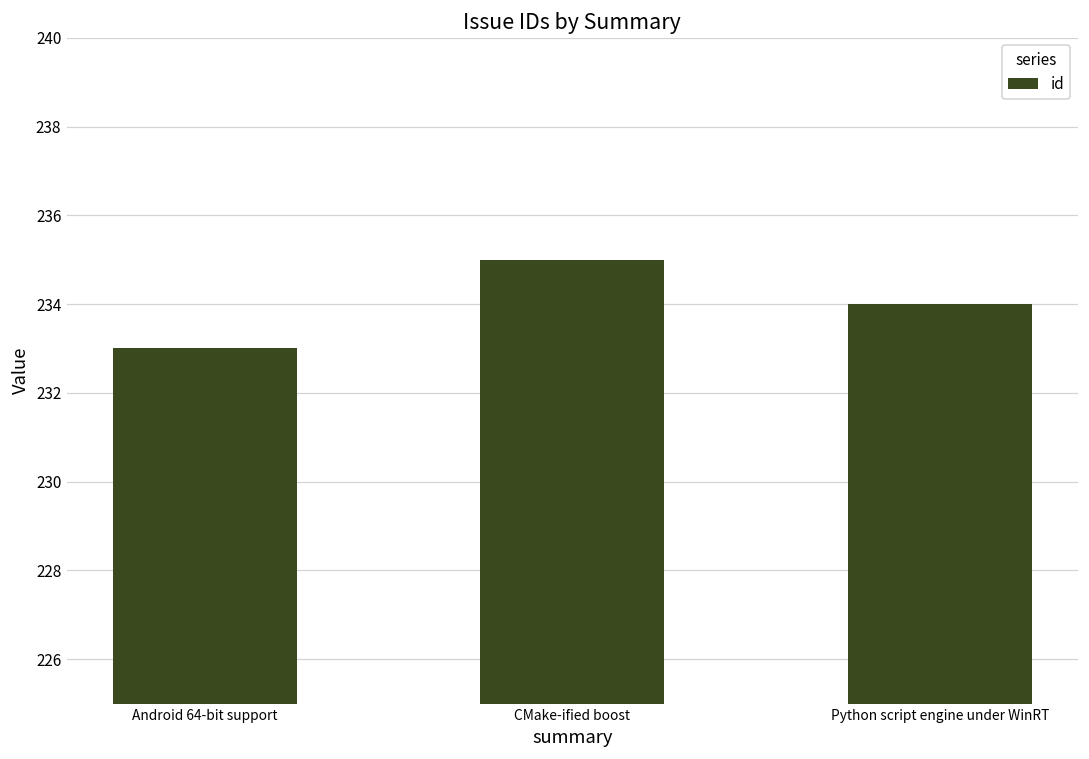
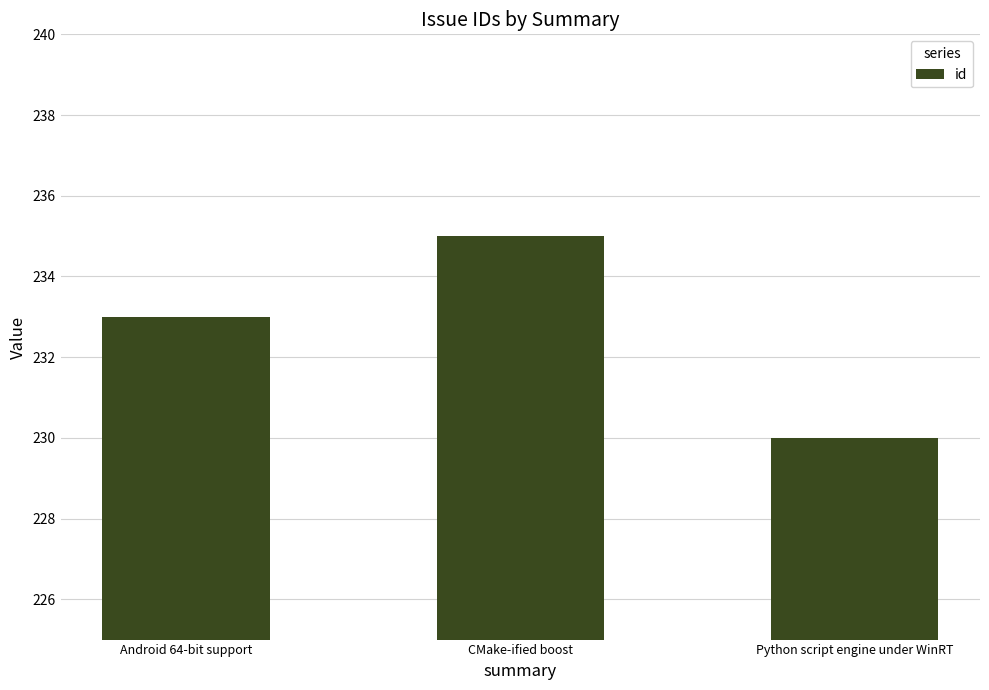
  {
    "Android 64-bit support": 233,
    "CMake-ified boost": 235,
-   "Python script engine under WinRT": 234
+   "Python script engine under WinRT": 230
  }
